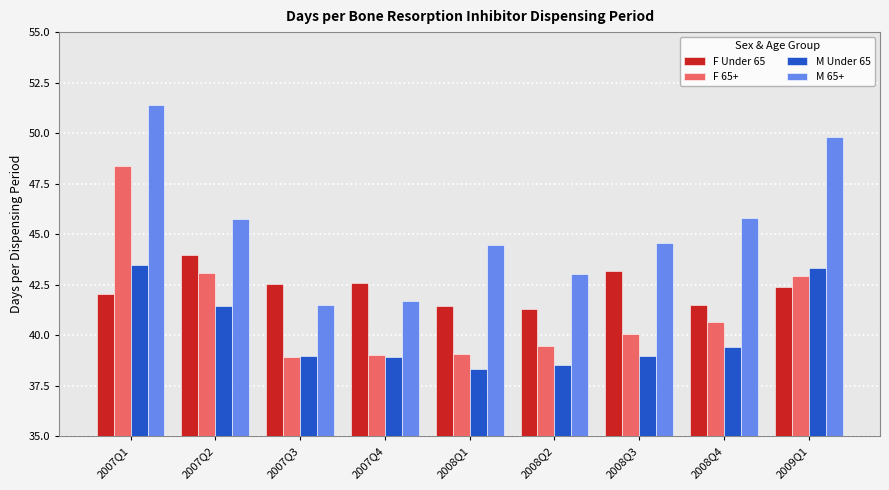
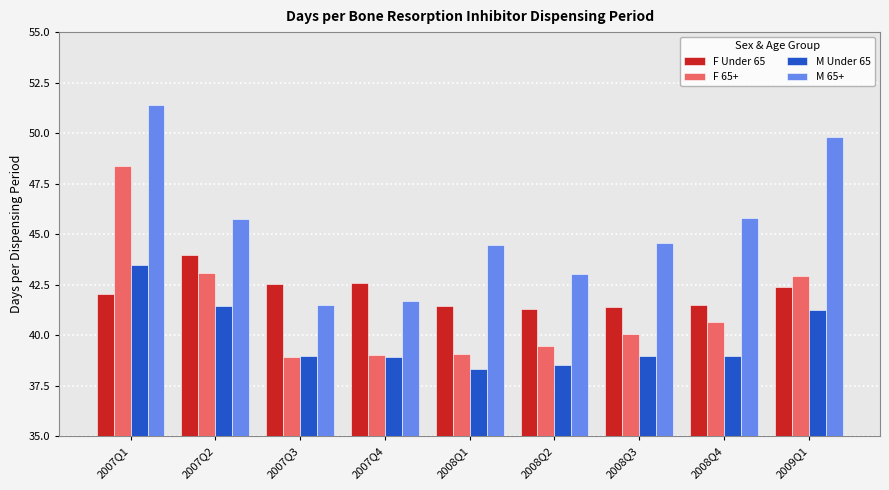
  {
    "F Under 65": {
      "2007Q1": 42.0,
      "2007Q2": 44.0,
      "2007Q3": 42.5,
      "2007Q4": 42.6,
      "2008Q1": 41.4,
      "2008Q2": 41.3,
-     "2008Q3": 43.2,
+     "2008Q3": 41.4,
      "2008Q4": 41.5,
      "2009Q1": 42.4
    },
    "F 65+": {
      "2007Q1": 48.4,
      "2007Q2": 43.1,
      "2007Q3": 38.9,
      "2007Q4": 39.0,
      "2008Q1": 39.1,
      "2008Q2": 39.5,
      "2008Q3": 40.1,
      "2008Q4": 40.7,
      "2009Q1": 43.0
    },
    "M Under 65": {
      "2007Q1": 43.5,
      "2007Q2": 41.5,
      "2007Q3": 39.0,
      "2007Q4": 38.9,
      "2008Q1": 38.3,
      "2008Q2": 38.5,
      "2008Q3": 39.0,
-     "2008Q4": 39.4,
-     "2009Q1": 43.3
+     "2008Q4": 39.0,
+     "2009Q1": 41.3
    },
    "M 65+": {
      "2007Q1": 51.4,
      "2007Q2": 45.8,
      "2007Q3": 41.5,
      "2007Q4": 41.7,
      "2008Q1": 44.5,
      "2008Q2": 43.0,
      "2008Q3": 44.5,
      "2008Q4": 45.8,
      "2009Q1": 49.8
    }
  }
